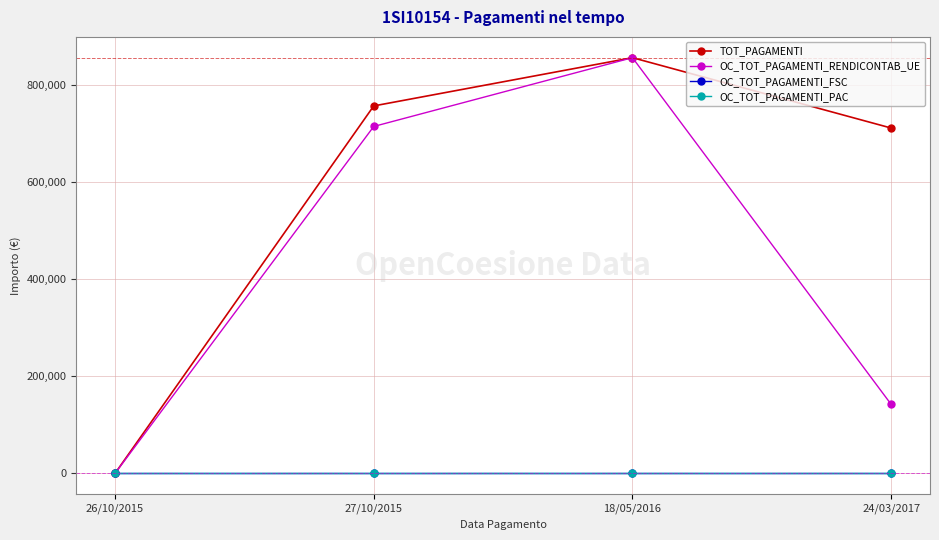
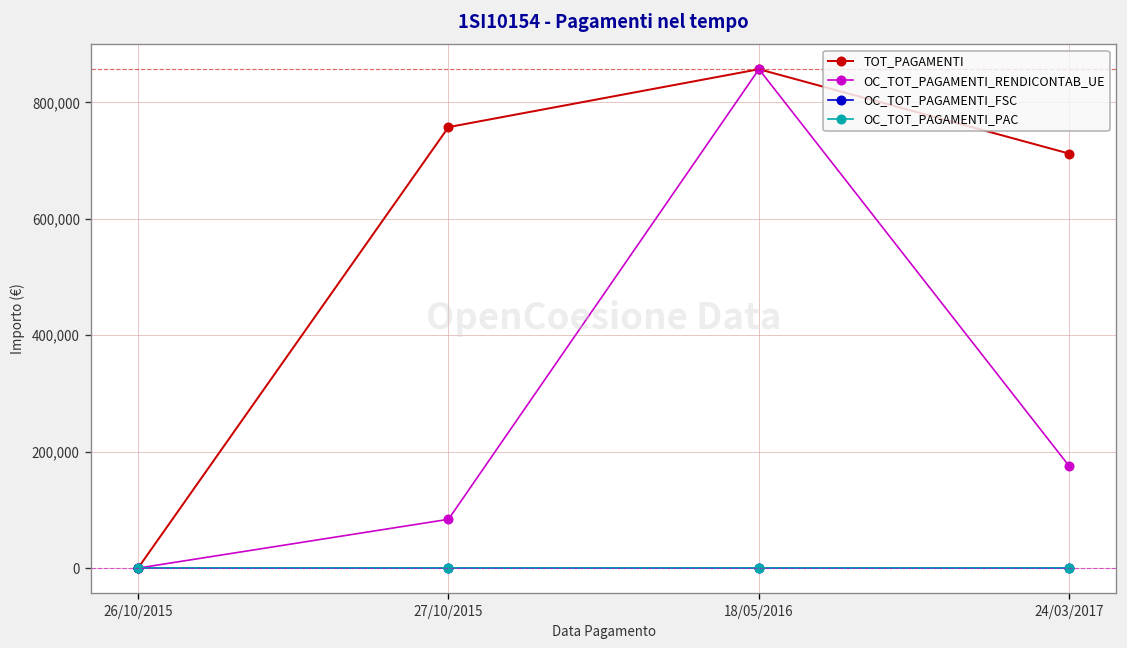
  {
    "TOT_PAGAMENTI": {
      "27/10/2015": "760,000",
      "24/03/2017": "710,000"
    },
    "OC_TOT_PAGAMENTI_RENDICONTAB_UE": {
-     "27/10/2015": "720,000",
-     "24/03/2017": "140,000"
+     "27/10/2015": "80,000",
+     "24/03/2017": "170,000"
    },
    "OC_TOT_PAGAMENTI_PAC": {
      "27/10/2015": "0",
      "18/05/2016": "0",
      "24/03/2017": "0"
    }
  }
